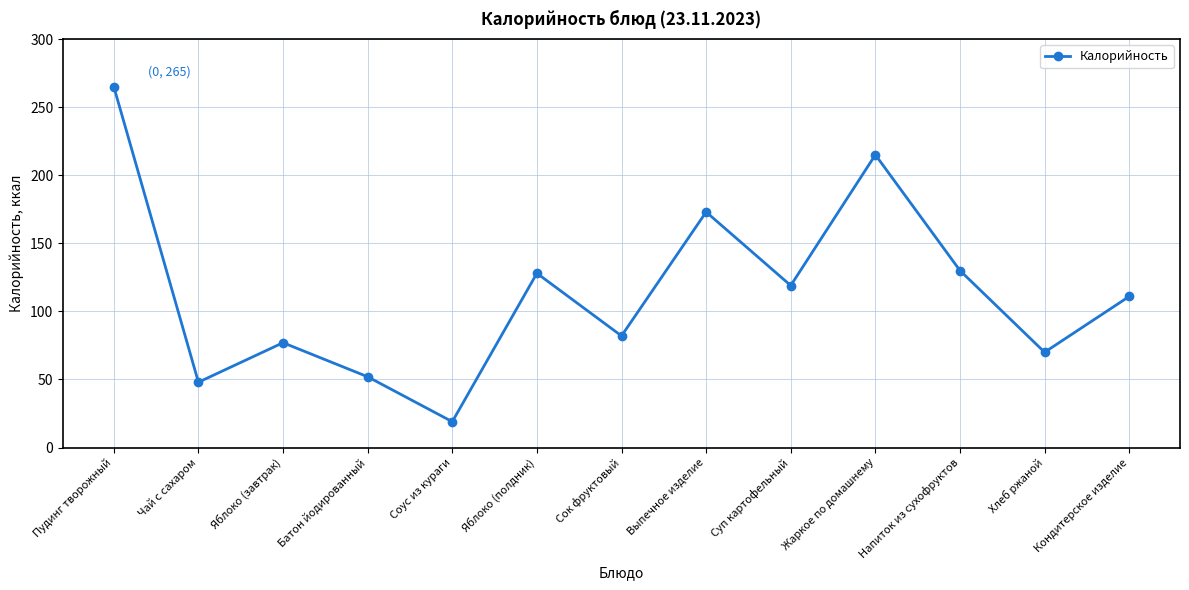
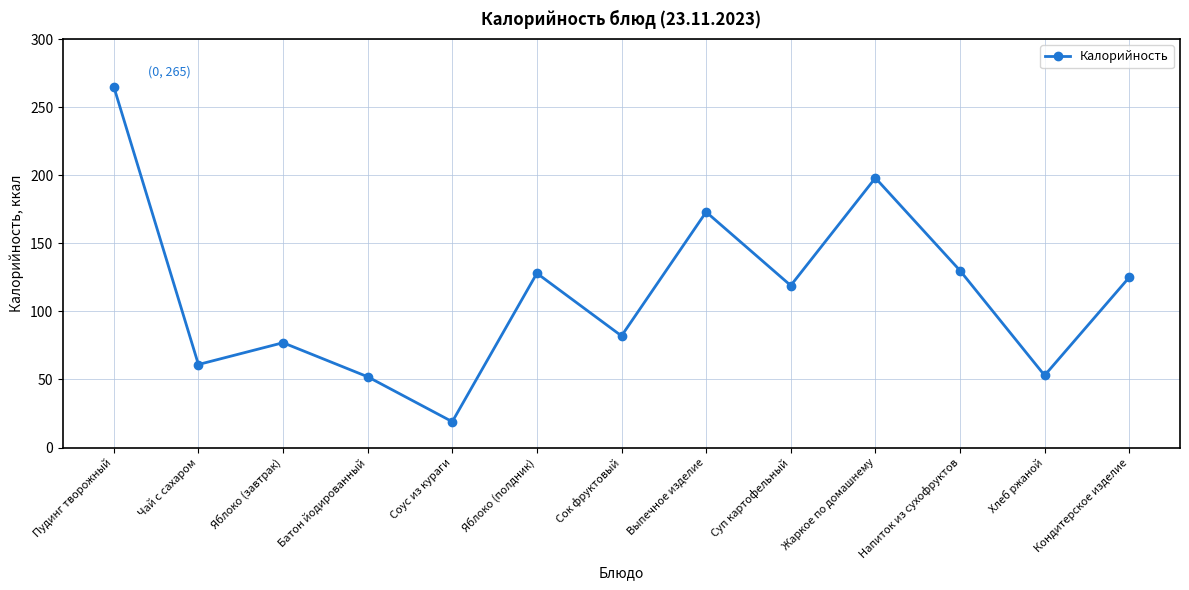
  {
    "Пудинг творожный": 265,
-   "Чай с сахаром": 48,
+   "Чай с сахаром": 61,
    "Яблоко (завтрак)": 77,
    "Батон йодированный": 52,
    "Соус из кураги": 19,
    "Яблоко (полдник)": 128,
    "Сок фруктовый": 82,
    "Выпечное изделие": 173,
    "Суп картофельный": 119,
-   "Жаркое по домашнему": 215,
+   "Жаркое по домашнему": 198,
    "Напиток из сухофруктов": 130,
-   "Хлеб ржаной": 70,
-   "Кондитерское изделие": 111
+   "Хлеб ржаной": 53,
+   "Кондитерское изделие": 125
  }
